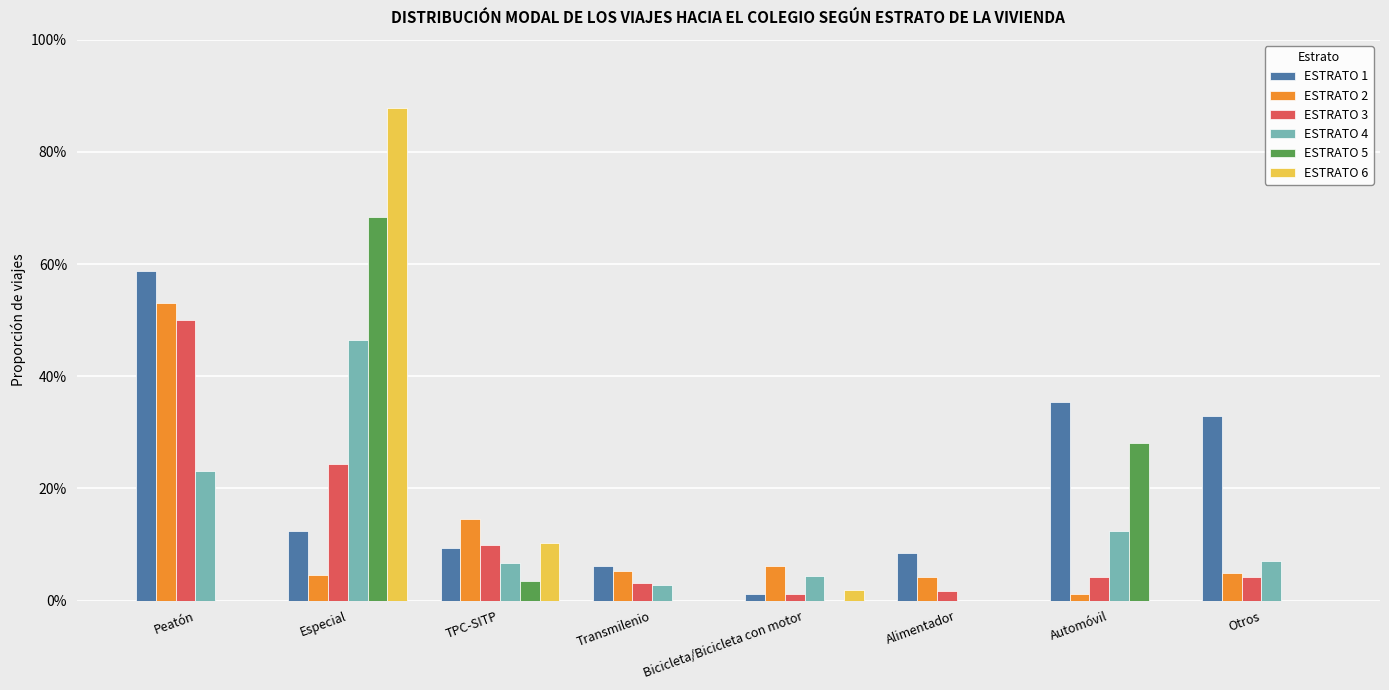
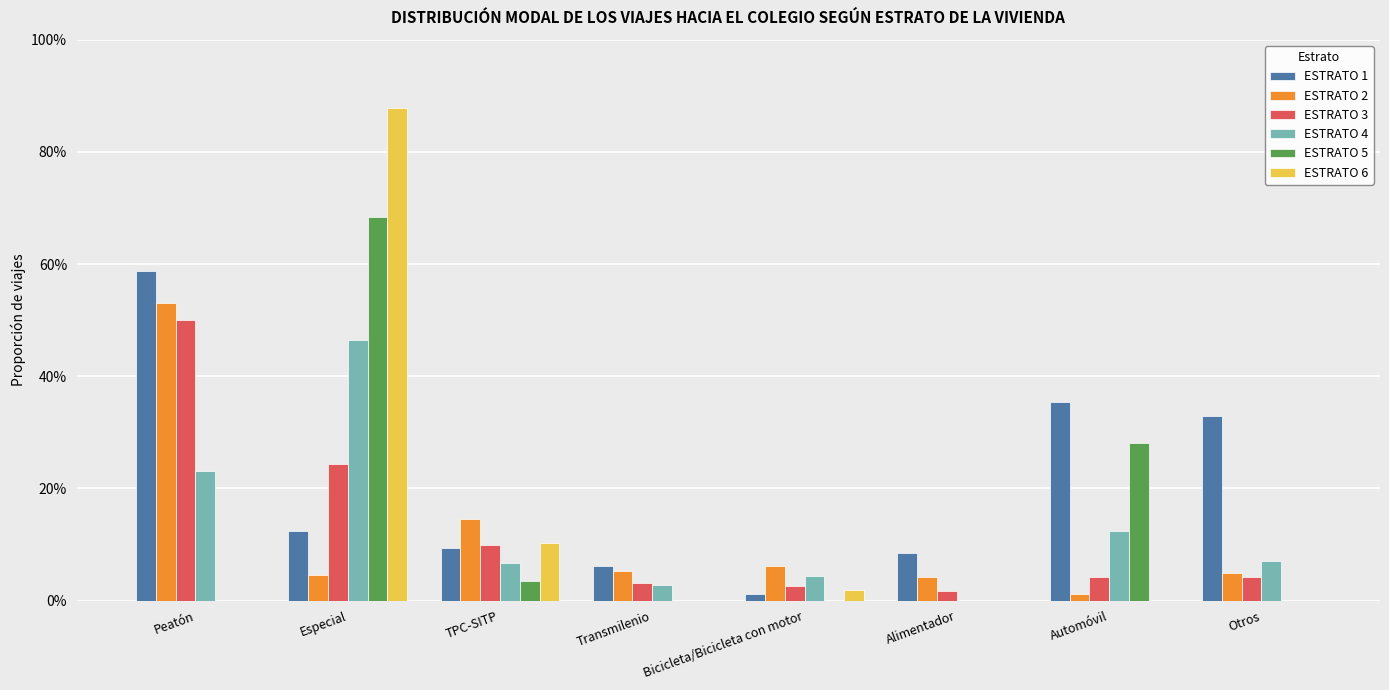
  {
    "ESTRATO 1": {
      "Peatón": "59%",
      "Especial": "12%",
      "TPC-SITP": "9%",
      "Transmilenio": "6%",
      "Bicicleta/Bicicleta con motor": "1%",
      "Alimentador": "8%",
      "Automóvil": "35%",
      "Otros": "33%"
    },
    "ESTRATO 2": {
      "Peatón": "53%",
      "Especial": "5%",
      "TPC-SITP": "15%",
      "Transmilenio": "5%",
      "Bicicleta/Bicicleta con motor": "6%",
      "Alimentador": "4%",
      "Automóvil": "1%",
      "Otros": "5%"
    },
    "ESTRATO 3": {
      "Peatón": "50%",
      "Especial": "24%",
      "TPC-SITP": "10%",
      "Transmilenio": "3%",
-     "Bicicleta/Bicicleta con motor": "1%",
+     "Bicicleta/Bicicleta con motor": "3%",
      "Alimentador": "2%",
      "Automóvil": "4%",
      "Otros": "4%"
    },
    "ESTRATO 4": {
      "Peatón": "23%",
      "Especial": "47%",
      "TPC-SITP": "7%",
      "Transmilenio": "3%",
      "Bicicleta/Bicicleta con motor": "4%",
      "Alimentador": "0%",
      "Automóvil": "12%",
      "Otros": "7%"
    },
    "ESTRATO 5": {
      "Peatón": "0%",
      "Especial": "68%",
      "TPC-SITP": "4%",
      "Transmilenio": "0%",
      "Bicicleta/Bicicleta con motor": "0%",
      "Alimentador": "0%",
      "Automóvil": "28%",
      "Otros": "0%"
    },
    "ESTRATO 6": {
      "Peatón": "0%",
      "Especial": "88%",
      "TPC-SITP": "10%",
      "Transmilenio": "0%",
      "Bicicleta/Bicicleta con motor": "2%",
      "Alimentador": "0%",
      "Automóvil": "0%",
      "Otros": "0%"
    }
  }
